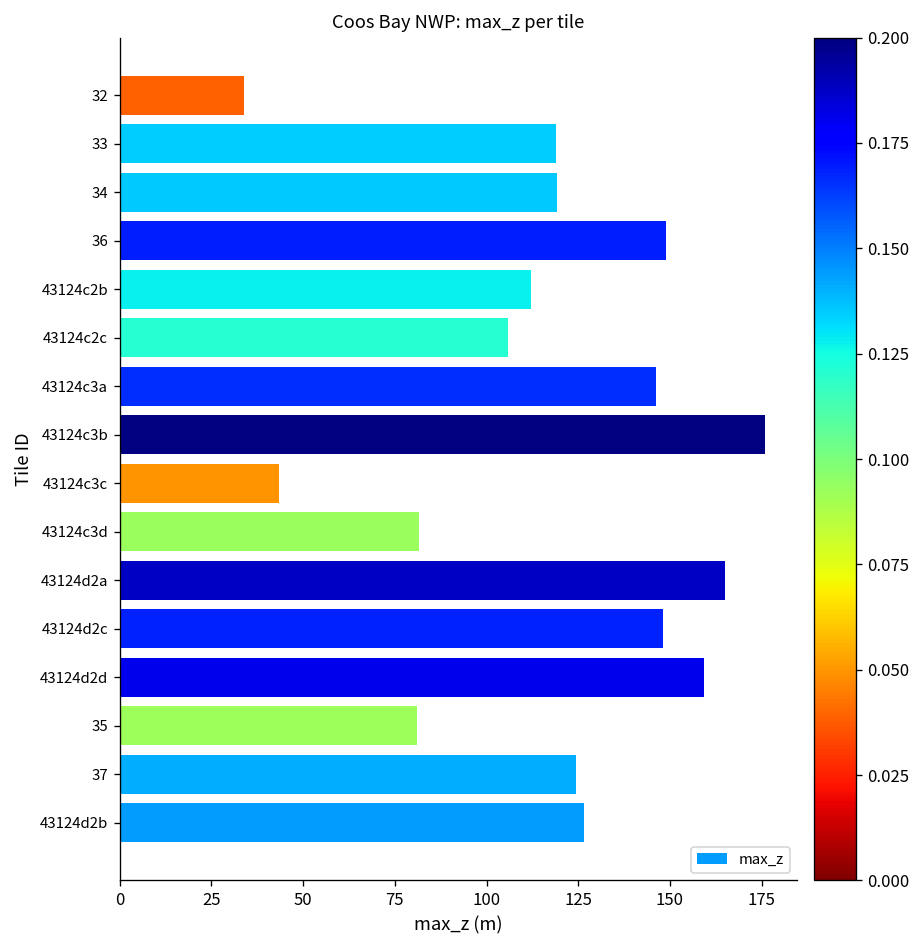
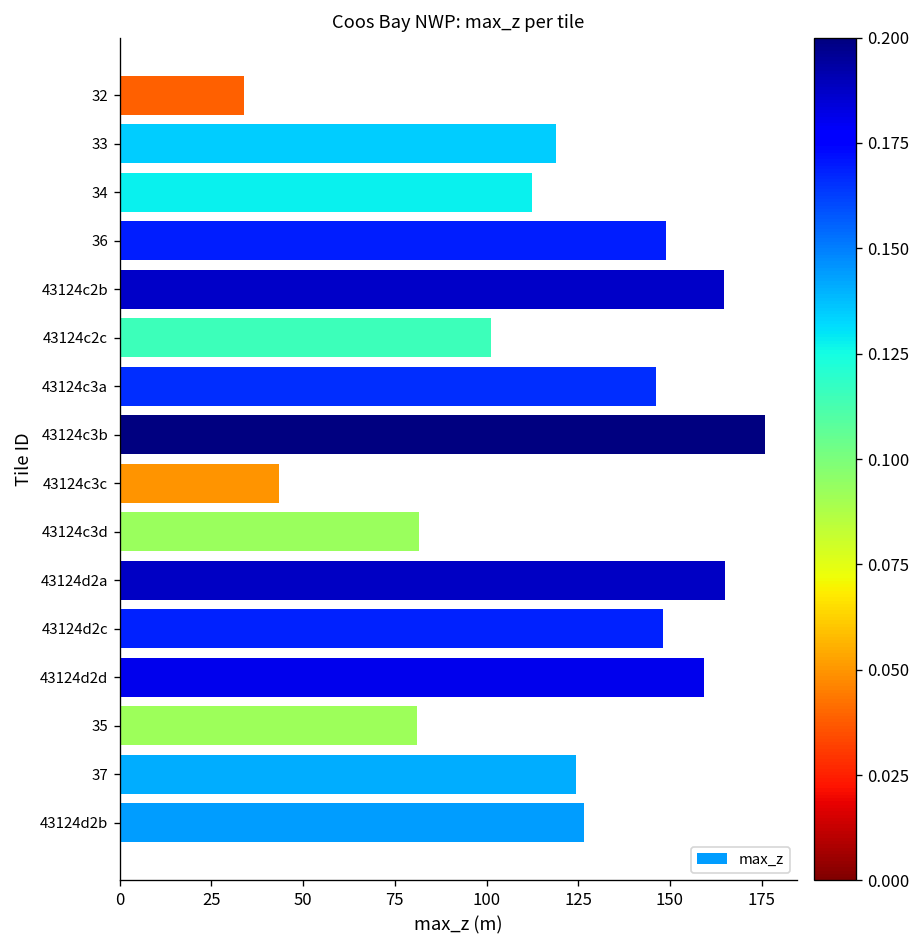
  {
    "32": 34,
    "33": 119,
-   "34": 119,
+   "34": 112,
    "36": 149,
-   "43124c2b": 112,
-   "43124c2c": 106,
+   "43124c2b": 165,
+   "43124c2c": 101,
    "43124c3a": 146,
    "43124c3b": 176,
    "43124c3c": 43,
    "43124c3d": 82,
    "43124d2a": 165,
    "43124d2c": 148,
    "43124d2d": 159,
    "35": 81,
    "37": 124,
    "43124d2b": 126
  }
